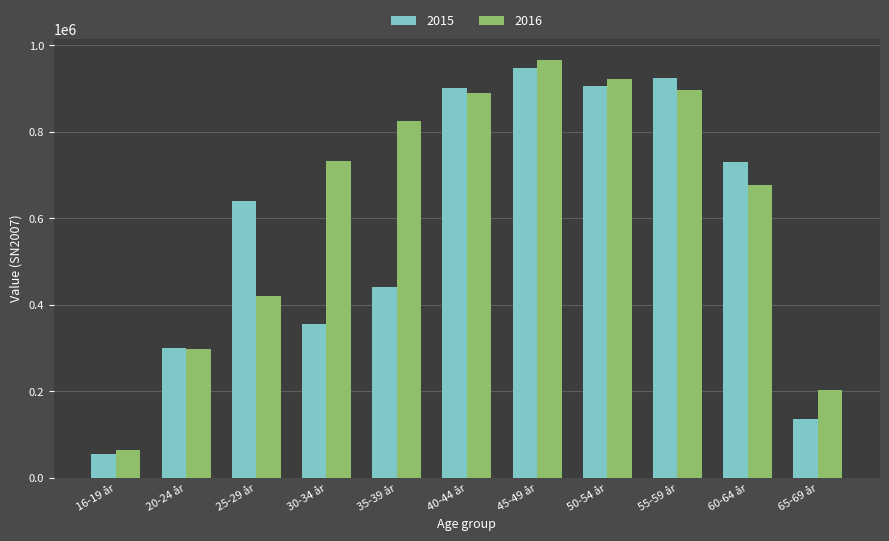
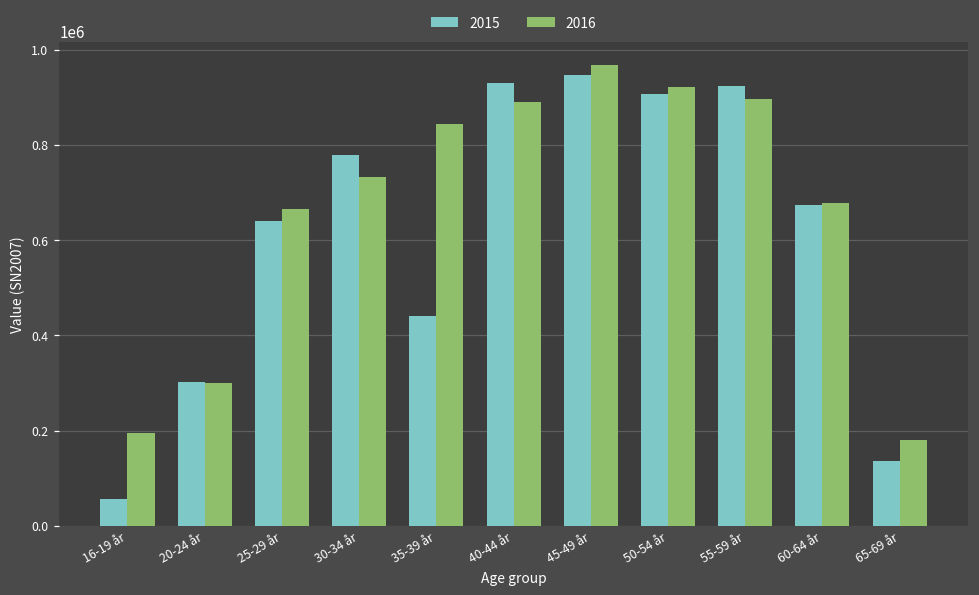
  {
    "2015": {
      "16-19 år": 60000,
      "20-24 år": 300000,
      "25-29 år": 640000,
-     "30-34 år": 360000,
+     "30-34 år": 780000,
      "35-39 år": 440000,
-     "40-44 år": 900000,
+     "40-44 år": 930000,
      "45-49 år": 950000,
      "50-54 år": 910000,
      "55-59 år": 920000,
-     "60-64 år": 730000,
+     "60-64 år": 670000,
      "65-69 år": 140000
    },
    "2016": {
-     "16-19 år": 60000,
+     "16-19 år": 200000,
      "20-24 år": 300000,
-     "25-29 år": 420000,
+     "25-29 år": 670000,
      "30-34 år": 730000,
-     "35-39 år": 830000,
+     "35-39 år": 840000,
      "40-44 år": 890000,
      "45-49 år": 970000,
      "50-54 år": 920000,
      "55-59 år": 900000,
      "60-64 år": 680000,
-     "65-69 år": 200000
+     "65-69 år": 180000
    }
  }
